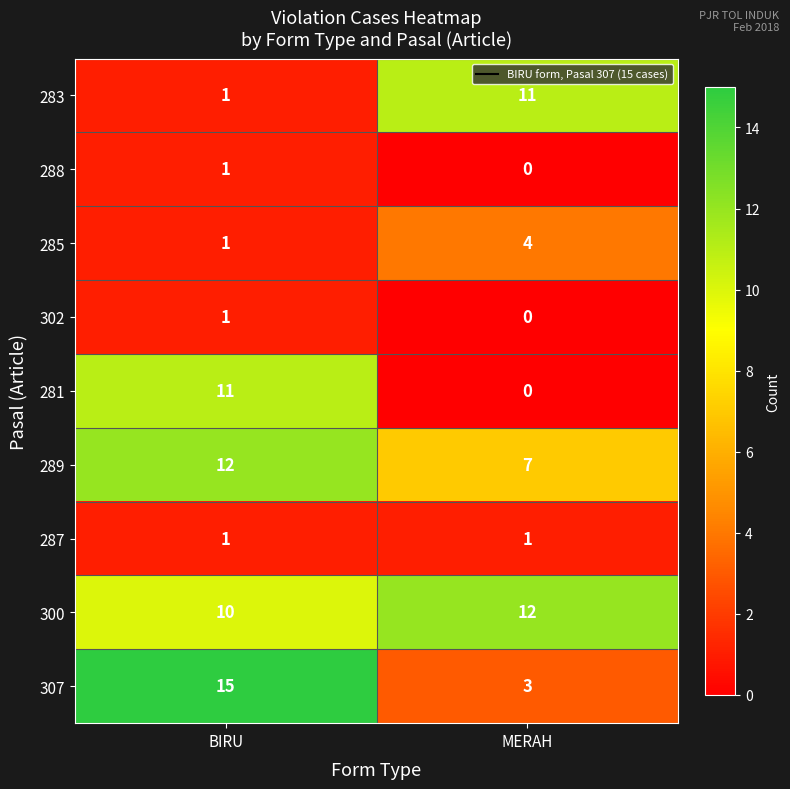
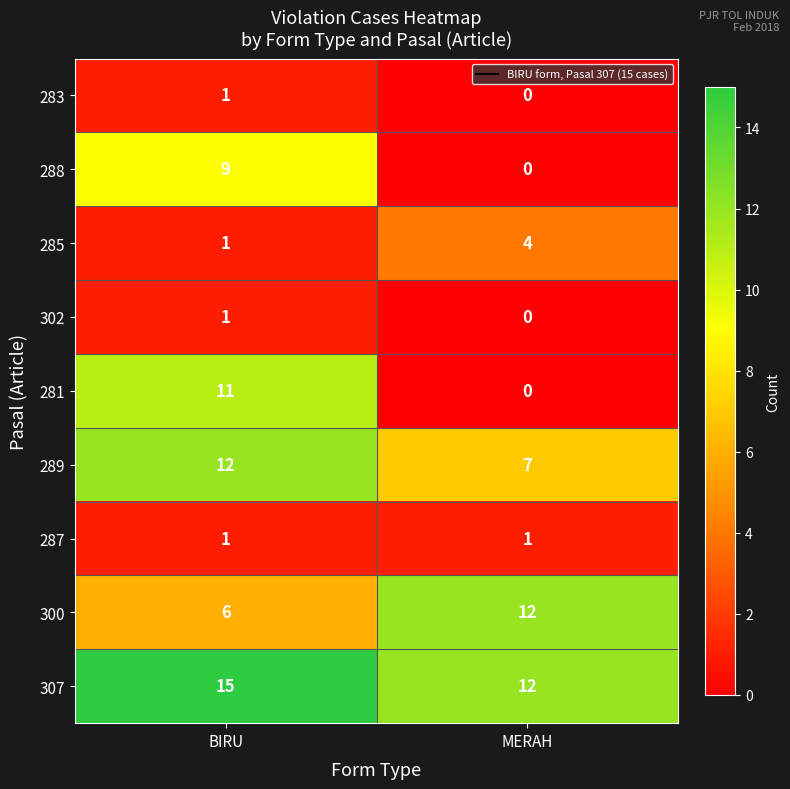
  {
    "283": {
      "BIRU": 1,
-     "MERAH": 11
+     "MERAH": 0
    },
    "288": {
-     "BIRU": 1,
+     "BIRU": 9,
      "MERAH": 0
    },
    "285": {
      "BIRU": 1,
      "MERAH": 4
    },
    "302": {
      "BIRU": 1,
      "MERAH": 0
    },
    "281": {
      "BIRU": 11,
      "MERAH": 0
    },
    "289": {
      "BIRU": 12,
      "MERAH": 7
    },
    "287": {
      "BIRU": 1,
      "MERAH": 1
    },
    "300": {
-     "BIRU": 10,
+     "BIRU": 6,
      "MERAH": 12
    },
    "307": {
      "BIRU": 15,
-     "MERAH": 3
+     "MERAH": 12
    }
  }
